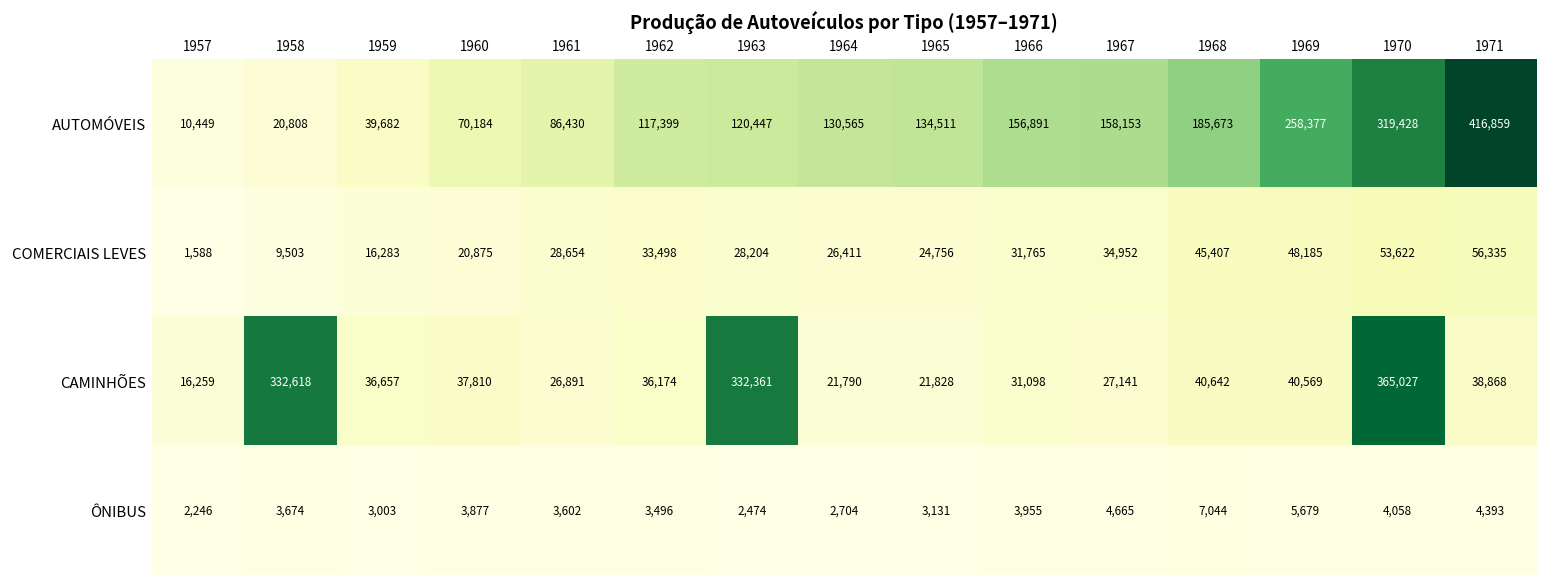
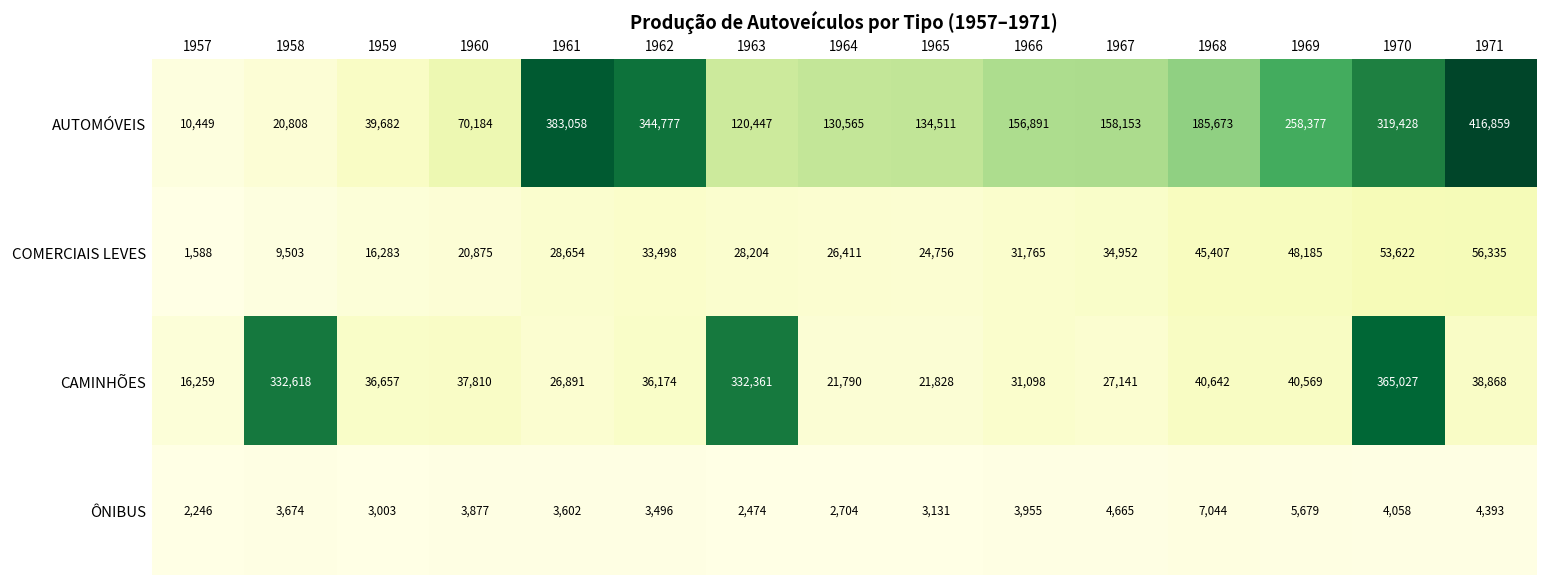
  {
    "AUTOMÓVEIS": {
      "1957": "10,449",
      "1958": "20,808",
      "1959": "39,682",
      "1960": "70,184",
-     "1961": "86,430",
-     "1962": "117,399",
+     "1961": "383,058",
+     "1962": "344,777",
      "1963": "120,447",
      "1964": "130,565",
      "1965": "134,511",
      "1966": "156,891",
      "1967": "158,153",
      "1968": "185,673",
      "1969": "258,377",
      "1970": "319,428",
      "1971": "416,859"
    },
    "COMERCIAIS LEVES": {
      "1957": "1,588",
      "1958": "9,503",
      "1959": "16,283",
      "1960": "20,875",
      "1961": "28,654",
      "1962": "33,498",
      "1963": "28,204",
      "1964": "26,411",
      "1965": "24,756",
      "1966": "31,765",
      "1967": "34,952",
      "1968": "45,407",
      "1969": "48,185",
      "1970": "53,622",
      "1971": "56,335"
    },
    "CAMINHÕES": {
      "1957": "16,259",
      "1958": "332,618",
      "1959": "36,657",
      "1960": "37,810",
      "1961": "26,891",
      "1962": "36,174",
      "1963": "332,361",
      "1964": "21,790",
      "1965": "21,828",
      "1966": "31,098",
      "1967": "27,141",
      "1968": "40,642",
      "1969": "40,569",
      "1970": "365,027",
      "1971": "38,868"
    },
    "ÔNIBUS": {
      "1957": "2,246",
      "1958": "3,674",
      "1959": "3,003",
      "1960": "3,877",
      "1961": "3,602",
      "1962": "3,496",
      "1963": "2,474",
      "1964": "2,704",
      "1965": "3,131",
      "1966": "3,955",
      "1967": "4,665",
      "1968": "7,044",
      "1969": "5,679",
      "1970": "4,058",
      "1971": "4,393"
    }
  }
